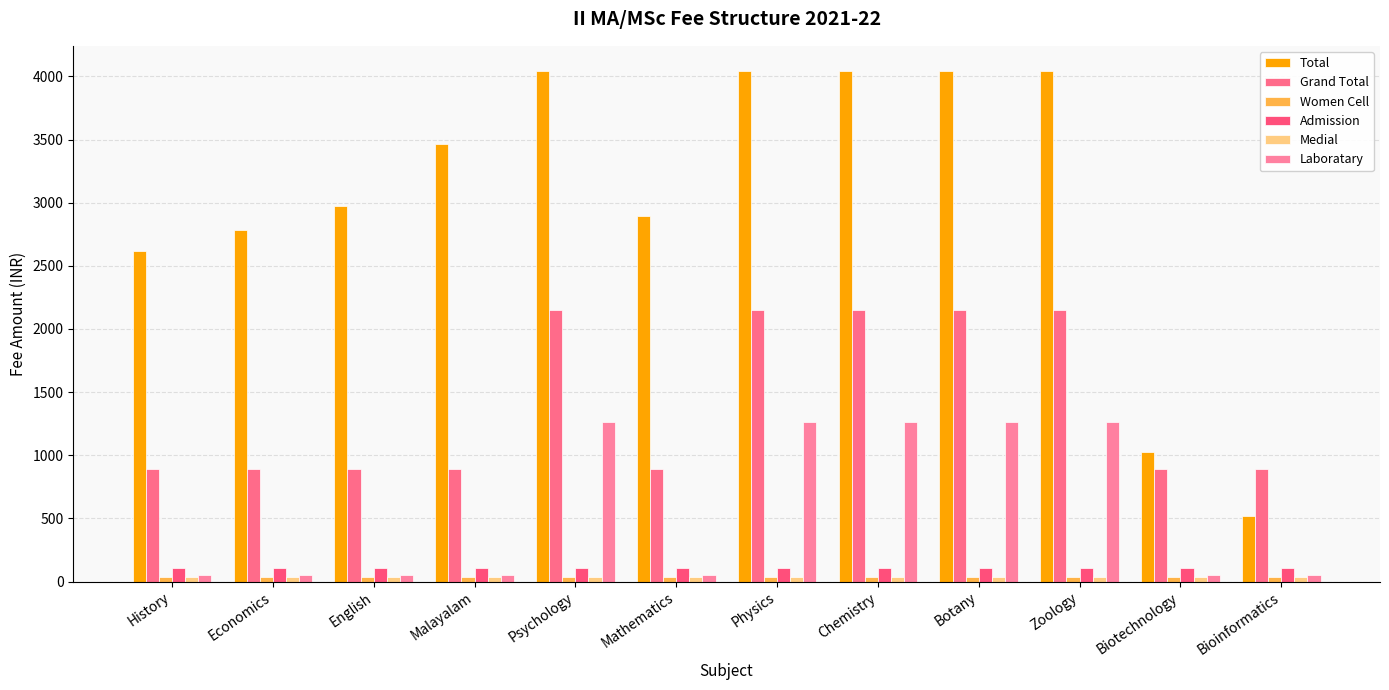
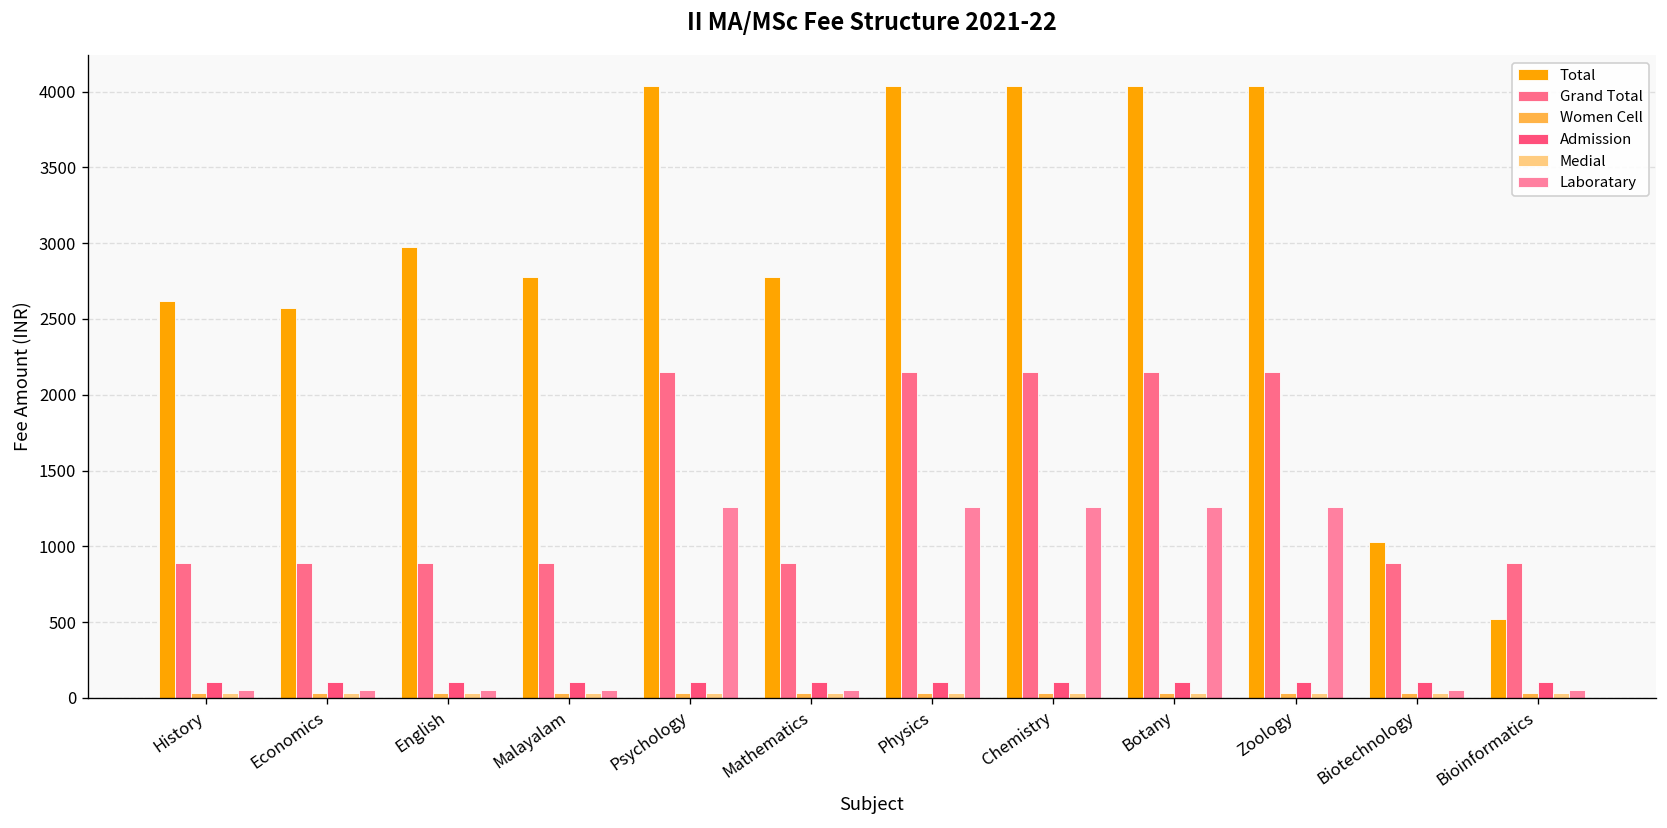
  {
    "Total": {
      "History": 2620,
-     "Economics": 2780,
+     "Economics": 2570,
      "English": 2970,
-     "Malayalam": 3460,
+     "Malayalam": 2780,
      "Psychology": 4040,
-     "Mathematics": 2890,
+     "Mathematics": 2780,
      "Physics": 4040,
      "Chemistry": 4040,
      "Botany": 4040,
      "Zoology": 4040,
      "Biotechnology": 1030,
      "Bioinformatics": 520
    },
    "Women Cell": {
      "History": 40,
      "Economics": 40,
      "English": 40,
      "Malayalam": 40,
      "Psychology": 40,
      "Mathematics": 40,
      "Physics": 40,
      "Chemistry": 40,
      "Botany": 40,
      "Zoology": 40,
      "Biotechnology": 40,
      "Bioinformatics": 40
    },
    "Medial": {
      "History": 40,
      "Economics": 40,
      "English": 40,
      "Malayalam": 40,
      "Psychology": 40,
      "Mathematics": 40,
      "Physics": 40,
      "Chemistry": 40,
      "Botany": 40,
      "Zoology": 40,
      "Biotechnology": 40,
      "Bioinformatics": 40
    }
  }
